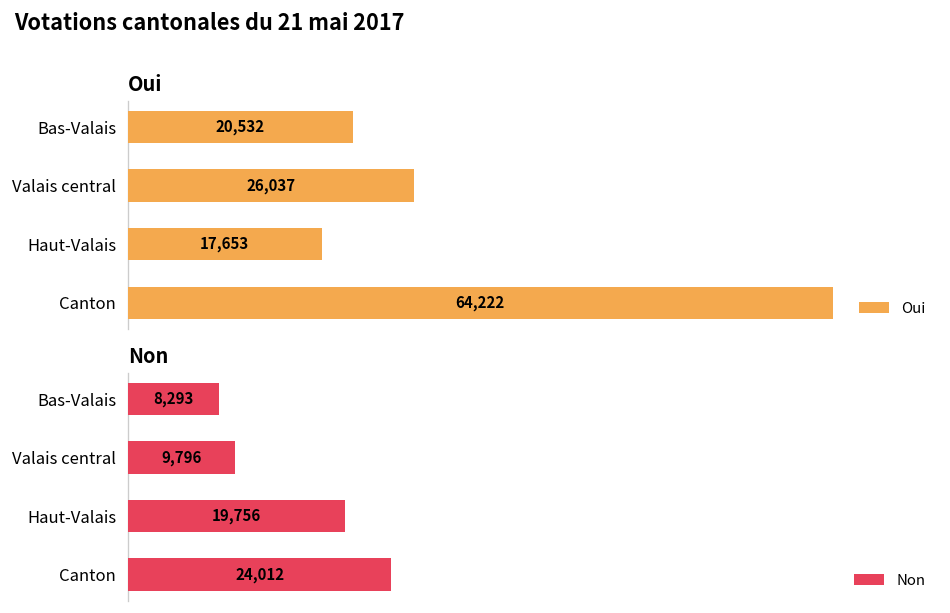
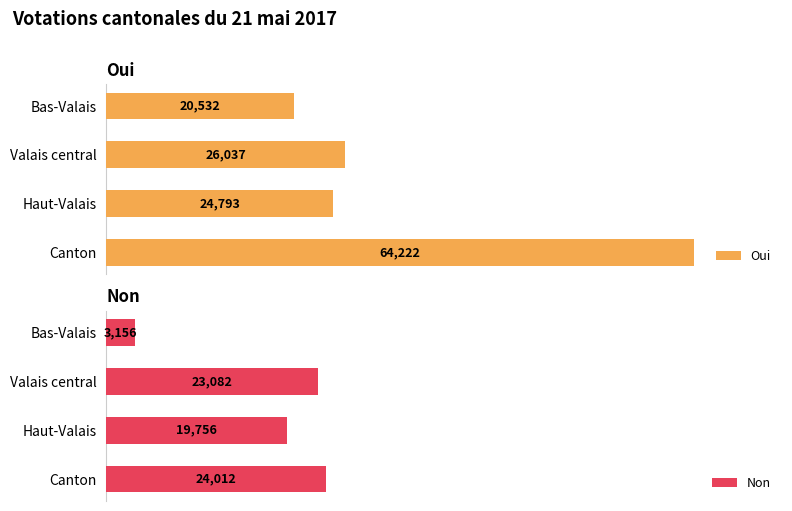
  {
    "Oui": {
      "Bas-Valais": "20,532",
      "Valais central": "26,037",
-     "Haut-Valais": "17,653",
+     "Haut-Valais": "24,793",
      "Canton": "64,222"
    },
    "Non": {
-     "Bas-Valais": "8,293",
-     "Valais central": "9,796",
+     "Bas-Valais": "3,156",
+     "Valais central": "23,082",
      "Haut-Valais": "19,756",
      "Canton": "24,012"
    }
  }
